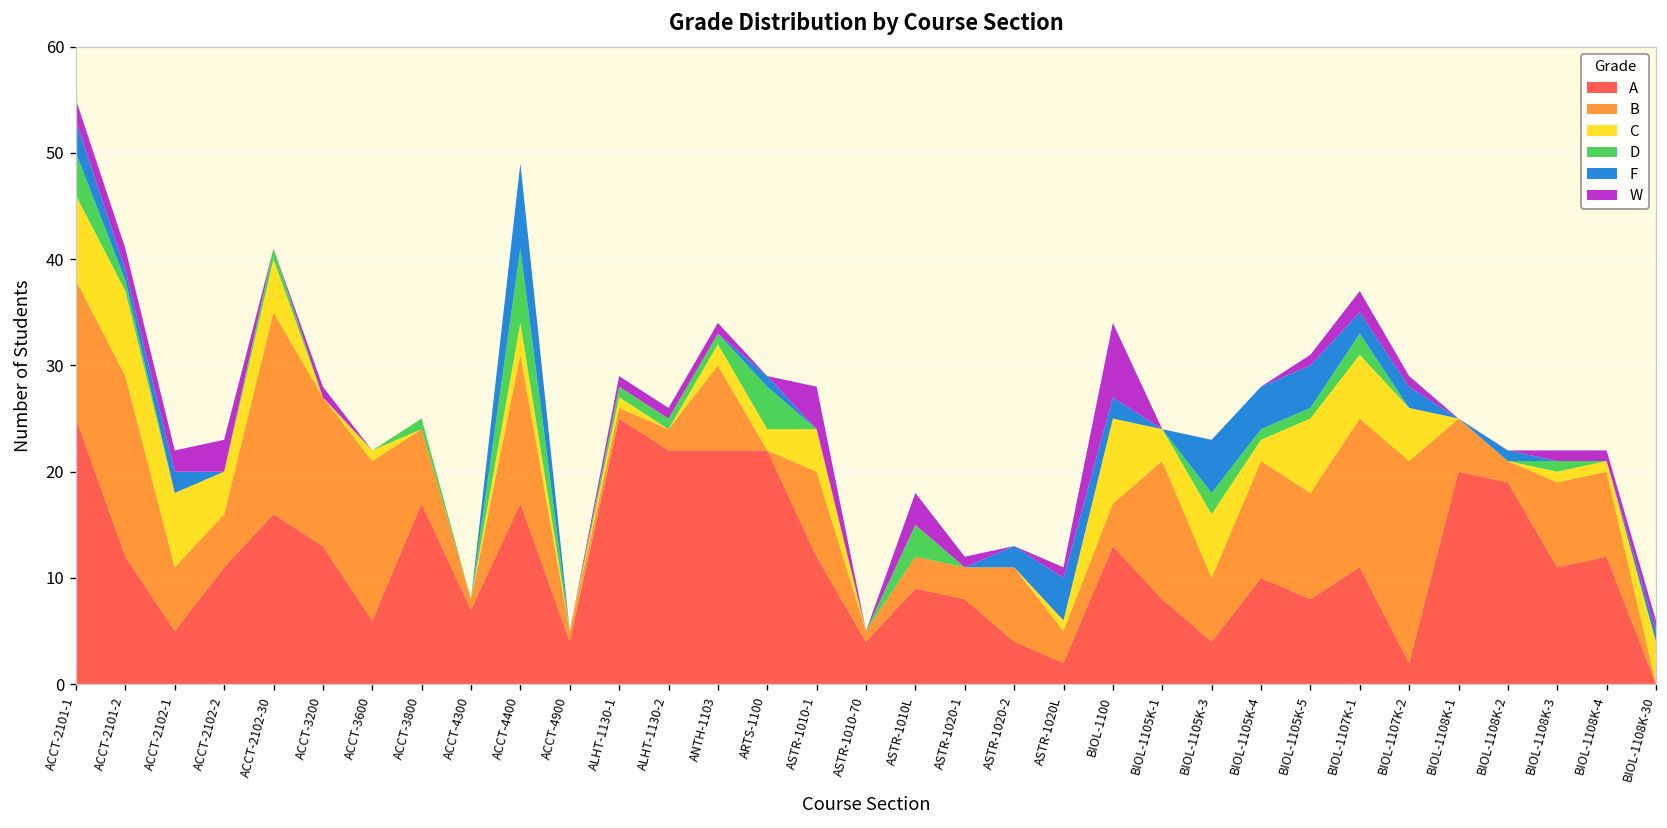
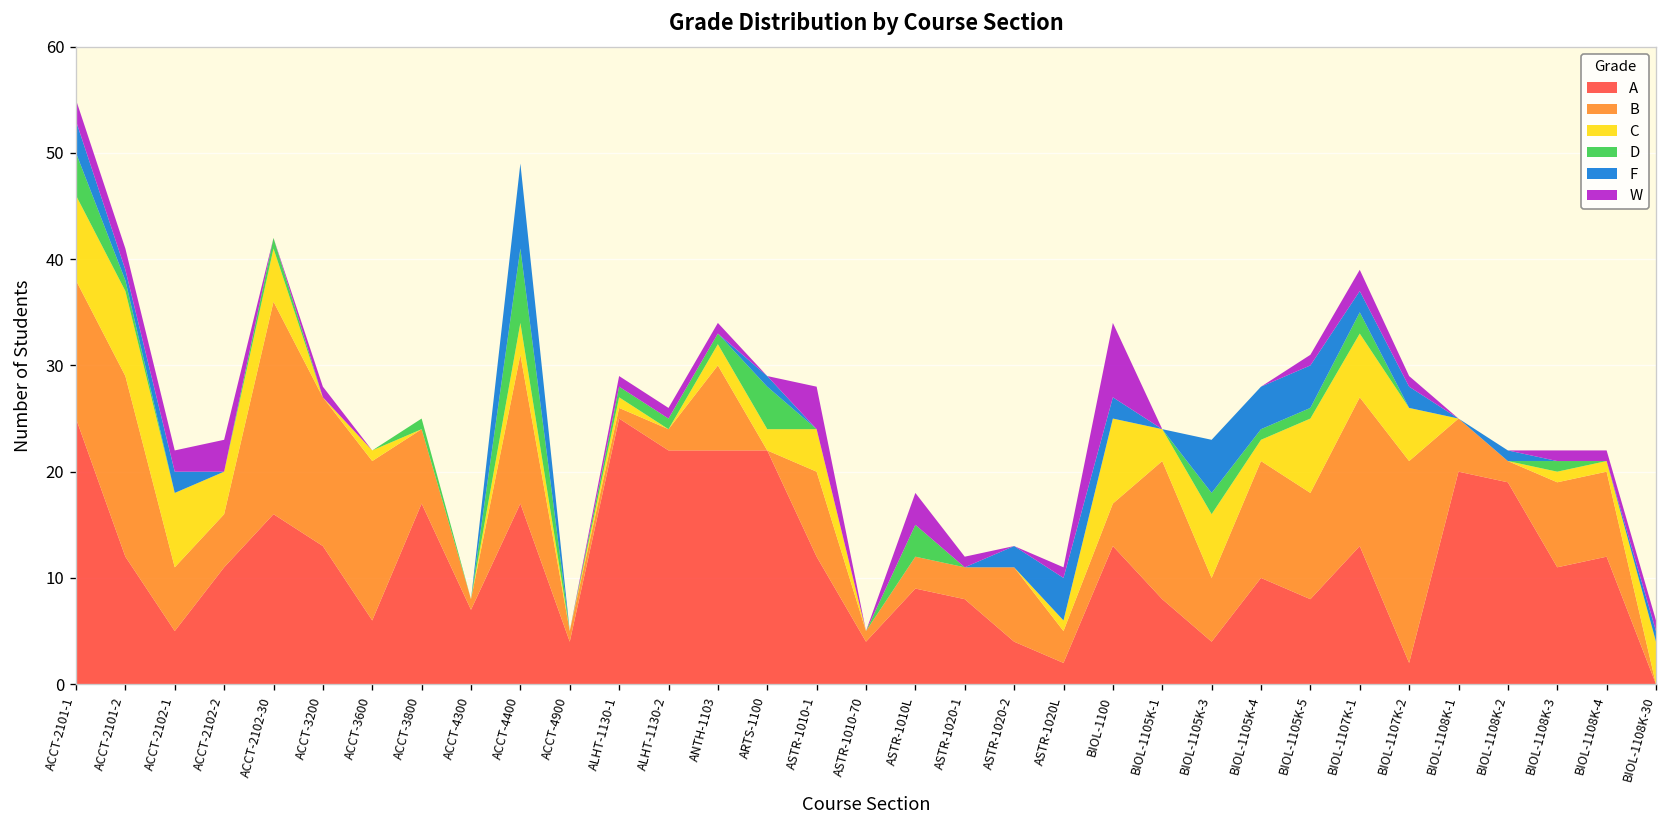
  {
    "A": {
      "ACCT-2101-1": 25,
      "ACCT-2101-2": 12,
      "ACCT-2102-1": 5,
      "ACCT-2102-2": 11,
      "ACCT-2102-30": 16,
      "ACCT-3200": 13,
      "ACCT-3600": 6,
      "ACCT-3800": 17,
      "ACCT-4300": 7,
      "ACCT-4400": 17,
      "ACCT-4900": 4,
      "ALHT-1130-1": 25,
      "ALHT-1130-2": 22,
      "ANTH-1103": 22,
      "ASTR-1010-1": 12,
      "ASTR-1010-70": 4,
      "ASTR-1010L": 9,
      "ASTR-1020-1": 8,
      "ASTR-1020-2": 4,
      "ASTR-1020L": 2,
      "BIOL-1100": 13,
      "BIOL-1105K-1": 8,
      "BIOL-1105K-3": 4,
      "BIOL-1105K-4": 10,
      "BIOL-1105K-5": 8,
-     "BIOL-1107K-1": 11,
+     "BIOL-1107K-1": 13,
      "BIOL-1107K-2": 2,
      "BIOL-1108K-1": 20,
      "BIOL-1108K-2": 19,
      "BIOL-1108K-3": 11,
      "BIOL-1108K-4": 12
    },
    "B": {
      "ACCT-2101-1": 13,
      "ACCT-2101-2": 17,
      "ACCT-2102-1": 6,
      "ACCT-2102-2": 5,
-     "ACCT-2102-30": 19,
+     "ACCT-2102-30": 20,
      "ACCT-3600": 15,
      "ACCT-4400": 14,
      "ALHT-1130-1": 1,
      "ANTH-1103": 8,
      "ASTR-1010-1": 8,
      "ASTR-1020L": 3,
      "BIOL-1100": 4,
      "BIOL-1105K-1": 13,
      "BIOL-1105K-3": 6,
      "BIOL-1105K-4": 11,
      "BIOL-1105K-5": 10,
      "BIOL-1107K-1": 14,
      "BIOL-1107K-2": 19,
      "BIOL-1108K-3": 8,
      "BIOL-1108K-4": 8
    },
    "C": {
      "ACCT-2101-1": 8,
      "ACCT-2101-2": 8,
      "ACCT-2102-30": 5,
      "ACCT-4400": 3,
      "ALHT-1130-1": 1,
      "ANTH-1103": 2,
      "ARTS-1100": 2,
      "BIOL-1105K-3": 6,
      "BIOL-1105K-4": 2,
      "BIOL-1105K-5": 7,
      "BIOL-1107K-1": 6,
      "BIOL-1108K-3": 1
    },
    "D": {
      "ACCT-2101-1": 4,
      "ACCT-2101-2": 1,
      "ACCT-4400": 7,
      "ARTS-1100": 4,
      "BIOL-1105K-3": 2,
      "BIOL-1105K-4": 1,
      "BIOL-1105K-5": 1,
      "BIOL-1107K-1": 2
    },
    "F": {
      "ACCT-2101-1": 3,
      "ACCT-2101-2": 1,
      "ACCT-2102-1": 2,
      "ASTR-1020L": 4,
      "BIOL-1100": 2,
      "BIOL-1105K-5": 4,
      "BIOL-1107K-1": 2,
      "BIOL-1107K-2": 2,
      "BIOL-1108K-30": 1
    },
    "W": {
      "ACCT-2101-1": 2,
      "ACCT-2101-2": 2,
      "ACCT-2102-1": 2,
      "ACCT-2102-2": 3,
      "ACCT-3200": 1,
      "ALHT-1130-1": 1,
      "ALHT-1130-2": 1,
      "ANTH-1103": 1,
      "ASTR-1010-1": 4,
      "ASTR-1010L": 3,
      "ASTR-1020-1": 1,
      "ASTR-1020L": 1,
      "BIOL-1100": 7,
      "BIOL-1105K-5": 1,
      "BIOL-1107K-1": 2,
      "BIOL-1107K-2": 1,
      "BIOL-1108K-3": 1,
      "BIOL-1108K-4": 1,
      "BIOL-1108K-30": 1
    }
  }
